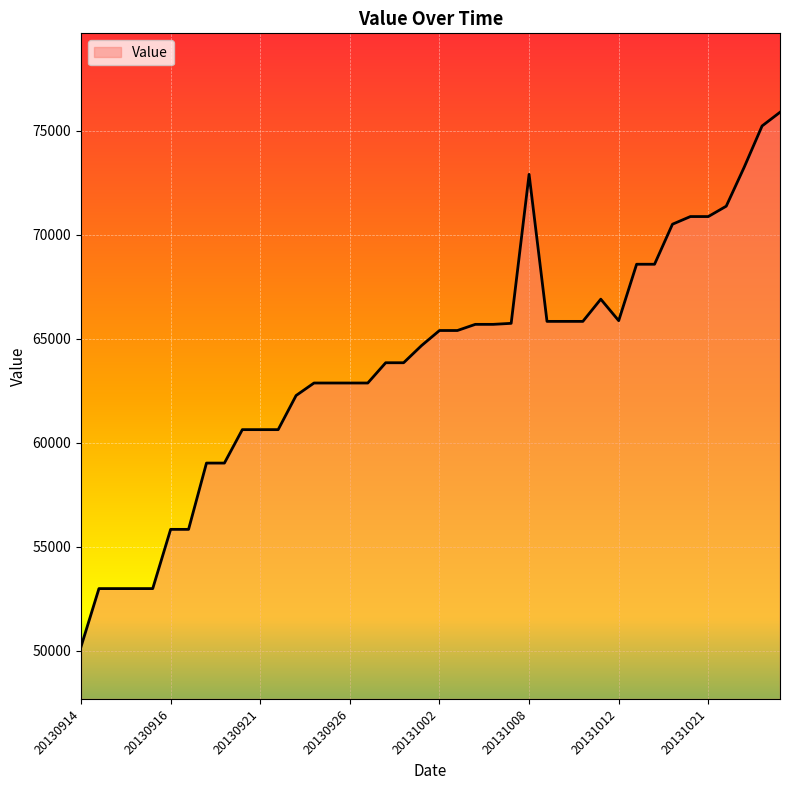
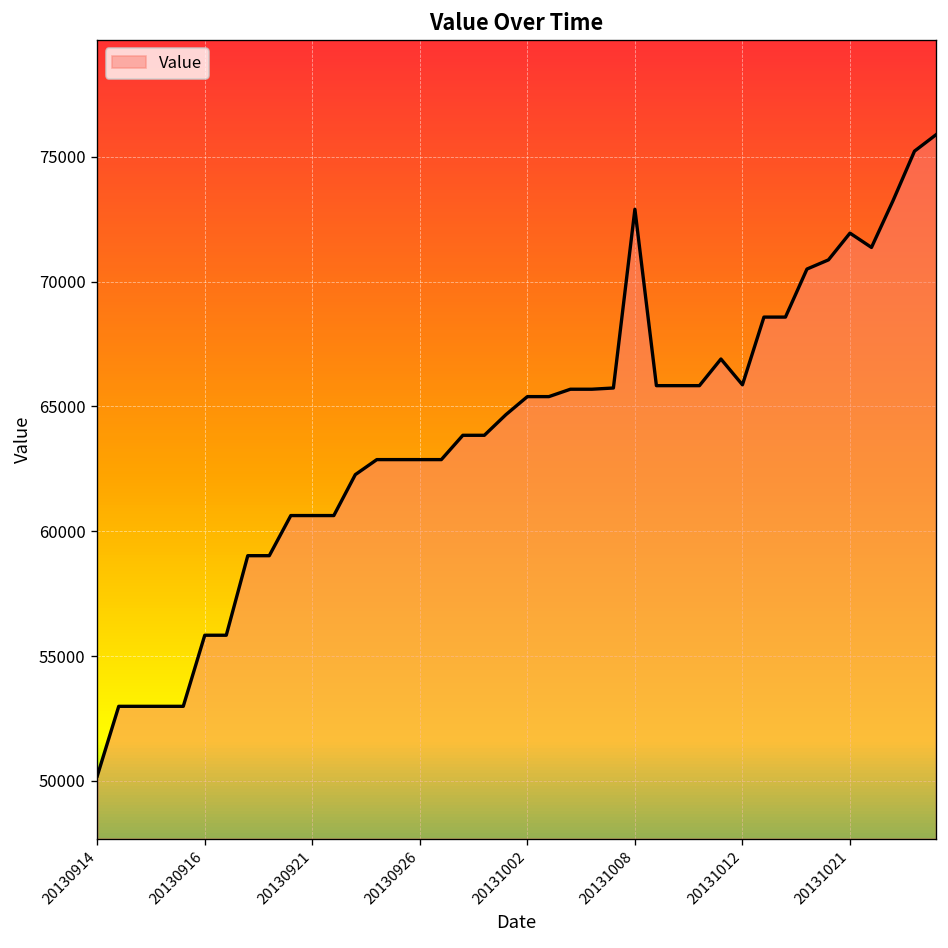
  {
    "20130916": 55800,
    "20130926": 62900,
    "20131002": 65400,
    "20131008": 72900,
    "20131012": 65900,
-   "20131021": 70900
+   "20131021": 71900
  }
